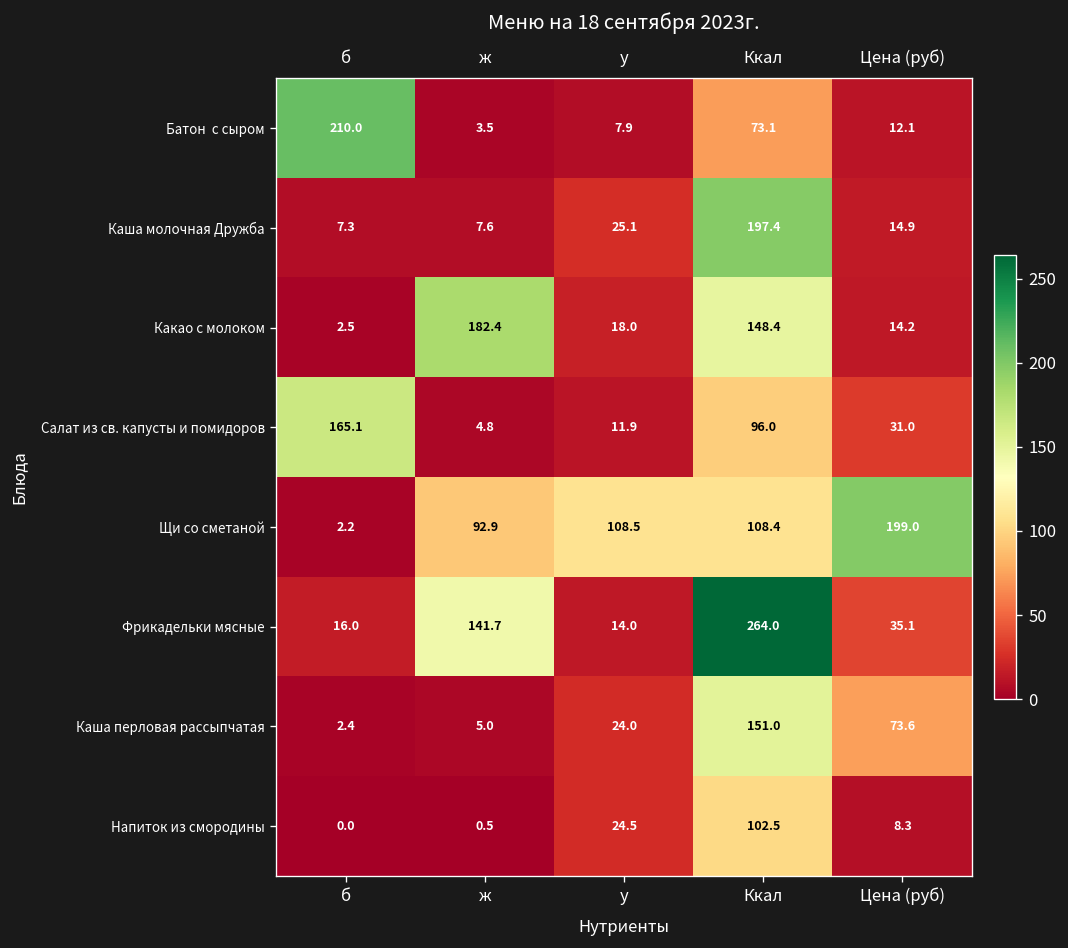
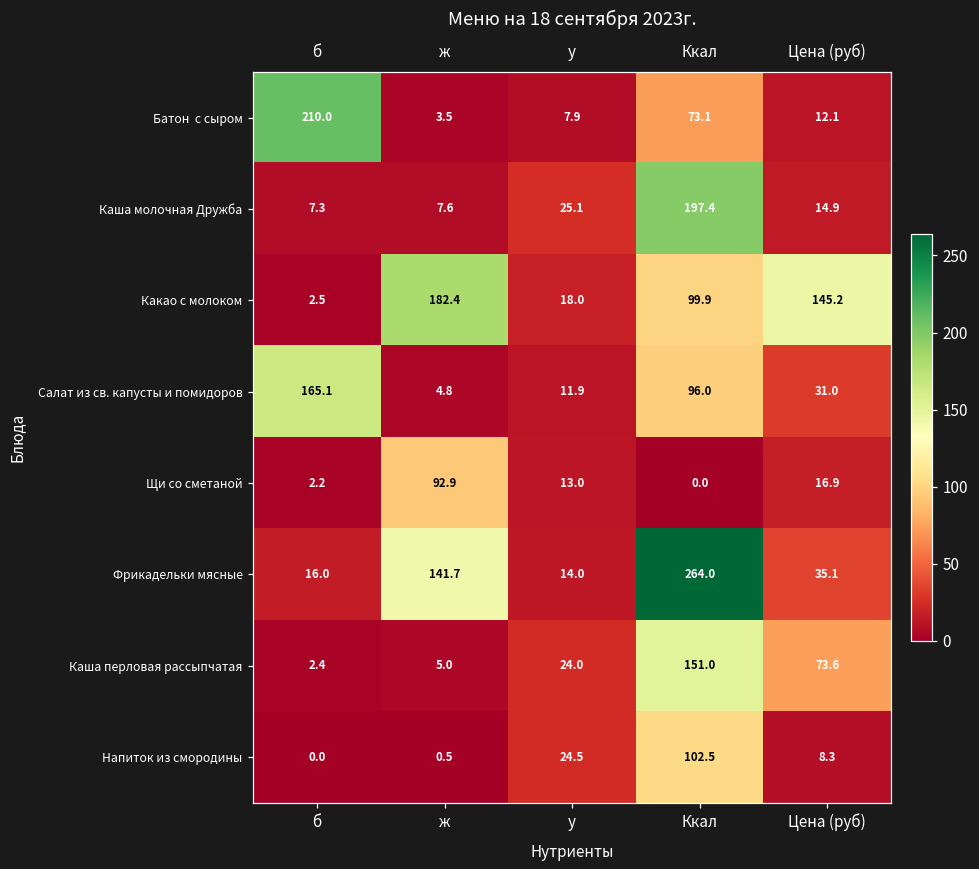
  {
    "Батон с сыром": {
      "б": 210.0,
      "ж": 3.5,
      "у": 7.9,
      "Ккал": 73.1,
      "Цена (руб)": 12.1
    },
    "Каша молочная Дружба": {
      "б": 7.3,
      "ж": 7.6,
      "у": 25.1,
      "Ккал": 197.4,
      "Цена (руб)": 14.9
    },
    "Какао с молоком": {
      "б": 2.5,
      "ж": 182.4,
      "у": 18.0,
-     "Ккал": 148.4,
-     "Цена (руб)": 14.2
+     "Ккал": 99.9,
+     "Цена (руб)": 145.2
    },
    "Салат из св. капусты и помидоров": {
      "б": 165.1,
      "ж": 4.8,
      "у": 11.9,
      "Ккал": 96.0,
      "Цена (руб)": 31.0
    },
    "Щи со сметаной": {
      "б": 2.2,
      "ж": 92.9,
-     "у": 108.5,
-     "Ккал": 108.4,
-     "Цена (руб)": 199.0
+     "у": 13.0,
+     "Ккал": 0.0,
+     "Цена (руб)": 16.9
    },
    "Фрикадельки мясные": {
      "б": 16.0,
      "ж": 141.7,
      "у": 14.0,
      "Ккал": 264.0,
      "Цена (руб)": 35.1
    },
    "Каша перловая рассыпчатая": {
      "б": 2.4,
      "ж": 5.0,
      "у": 24.0,
      "Ккал": 151.0,
      "Цена (руб)": 73.6
    },
    "Напиток из смородины": {
      "б": 0.0,
      "ж": 0.5,
      "у": 24.5,
      "Ккал": 102.5,
      "Цена (руб)": 8.3
    }
  }
